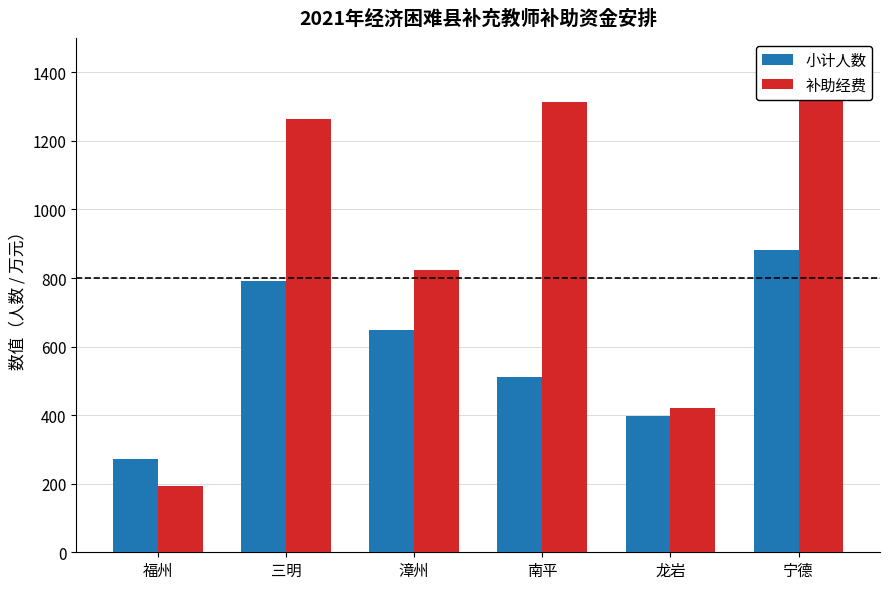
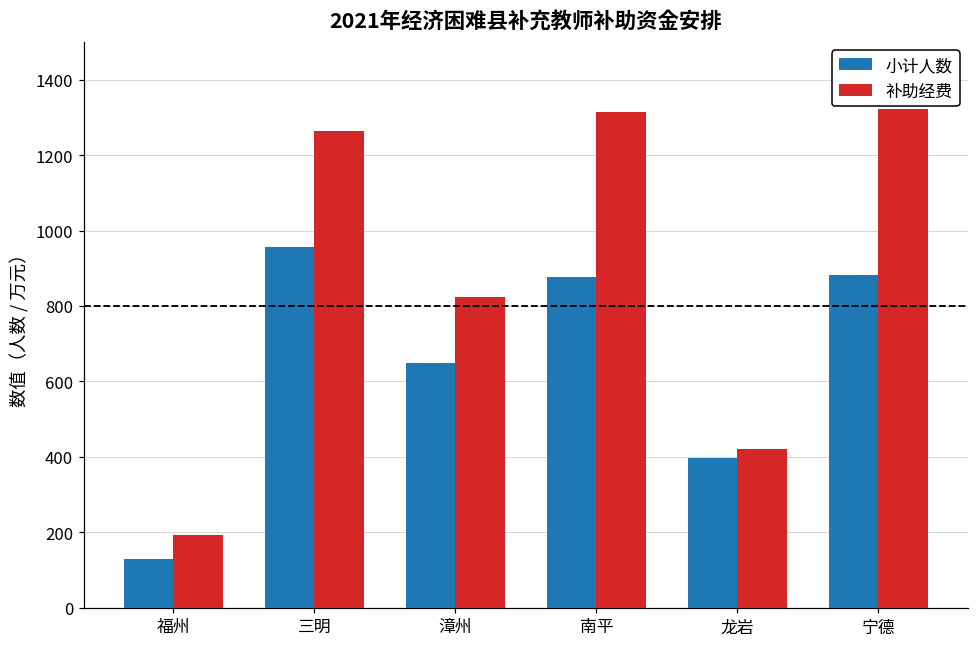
  {
    "小计人数": {
-     "福州": 270,
-     "三明": 790,
+     "福州": 130,
+     "三明": 960,
      "漳州": 650,
-     "南平": 510,
+     "南平": 880,
      "龙岩": 400,
      "宁德": 880
    },
    "补助经费": {
      "福州": 190,
      "三明": 1260,
      "漳州": 820,
      "南平": 1310,
      "龙岩": 420
    }
  }
